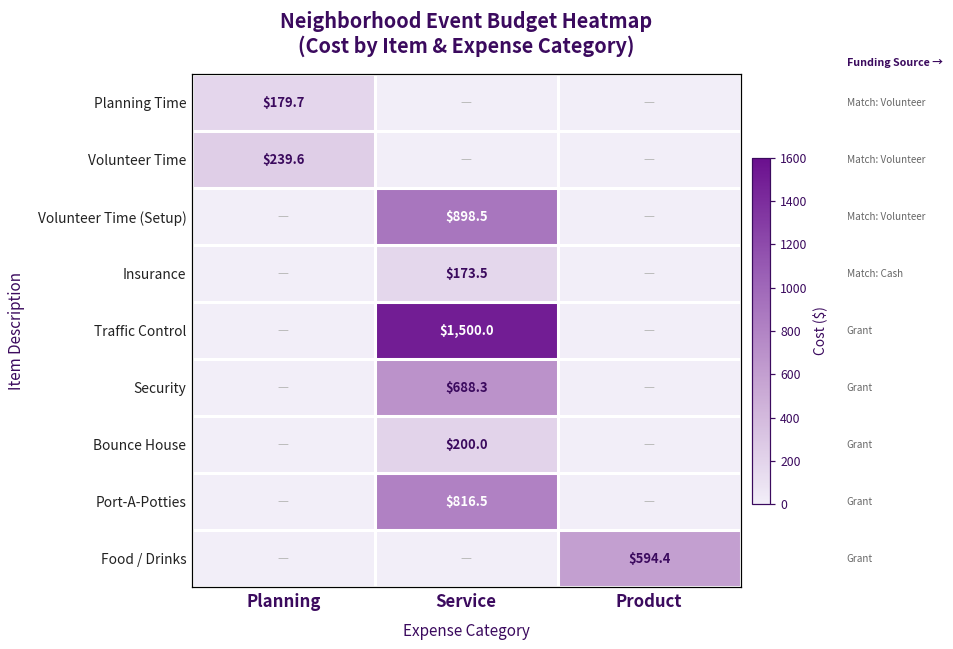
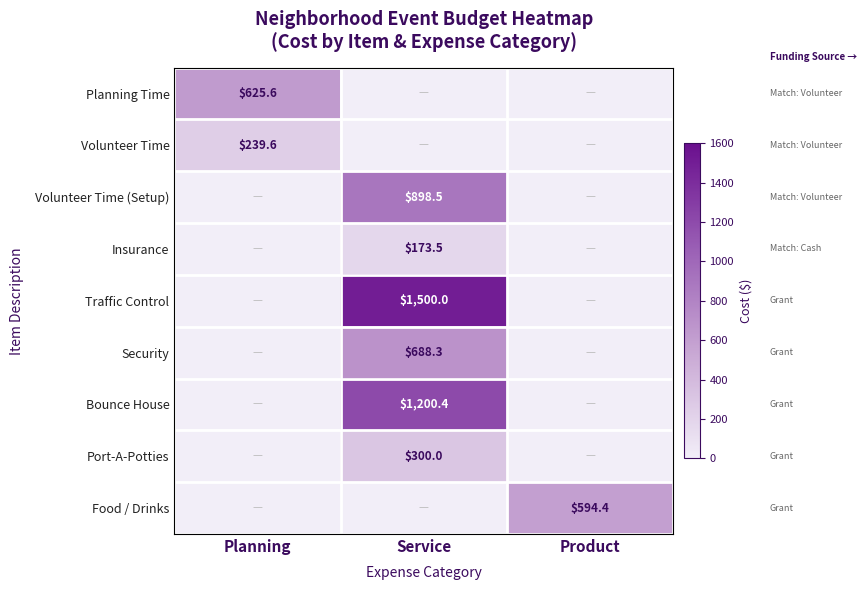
  {
    "Planning Time": {
-     "Planning": "$179.7"
+     "Planning": "$625.6"
    },
    "Volunteer Time": {
      "Planning": "$239.6"
    },
    "Volunteer Time (Setup)": {
      "Service": "$898.5"
    },
    "Insurance": {
      "Service": "$173.5"
    },
    "Traffic Control": {
      "Service": "$1,500.0"
    },
    "Security": {
      "Service": "$688.3"
    },
    "Bounce House": {
-     "Service": "$200.0"
+     "Service": "$1,200.4"
    },
    "Port-A-Potties": {
-     "Service": "$816.5"
+     "Service": "$300.0"
    },
    "Food / Drinks": {
      "Product": "$594.4"
    }
  }
